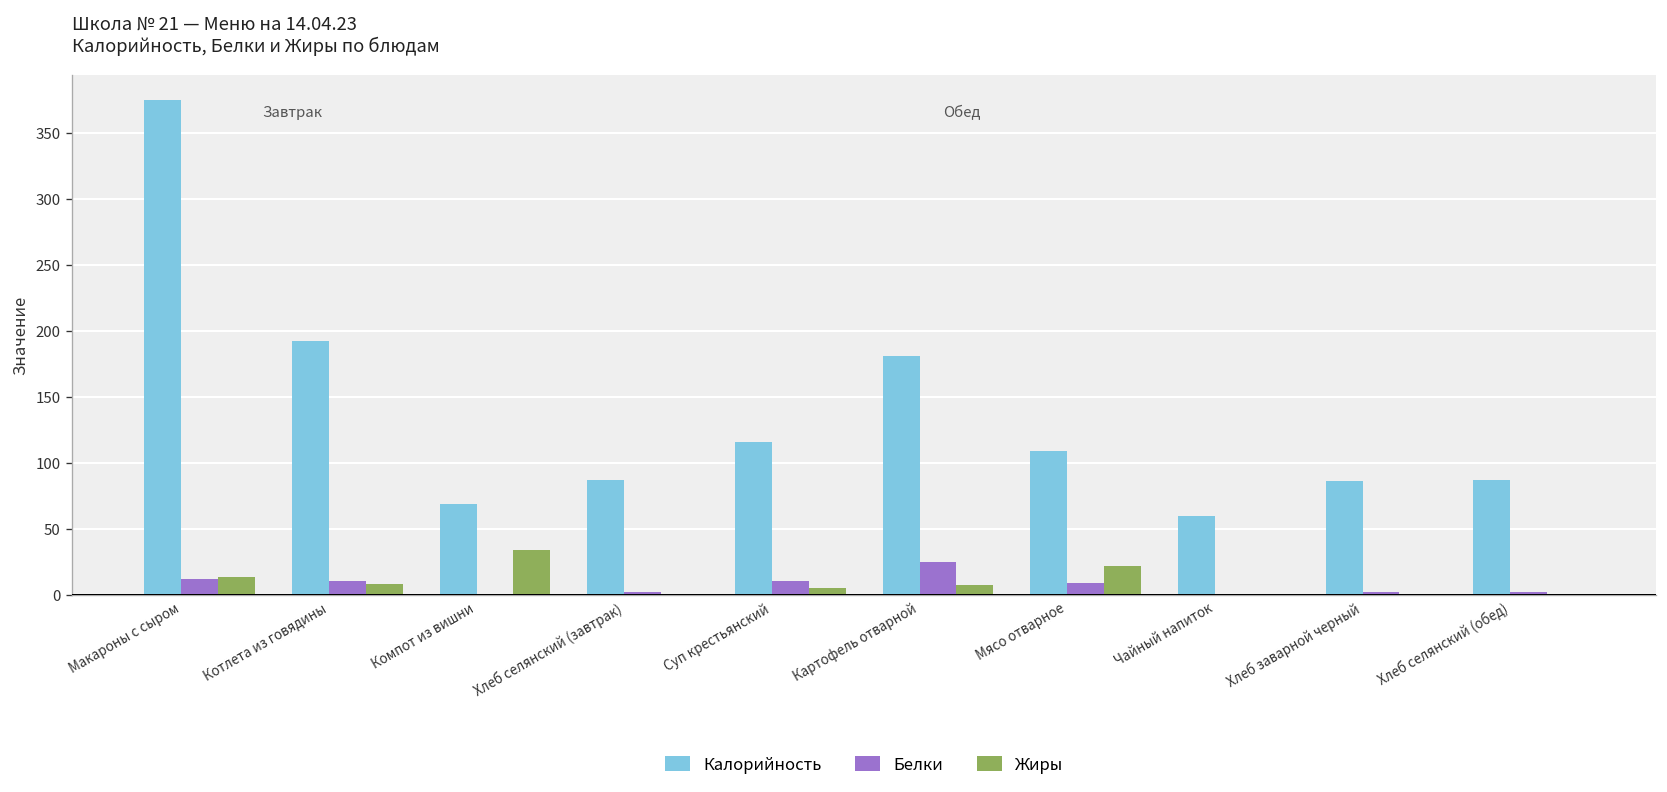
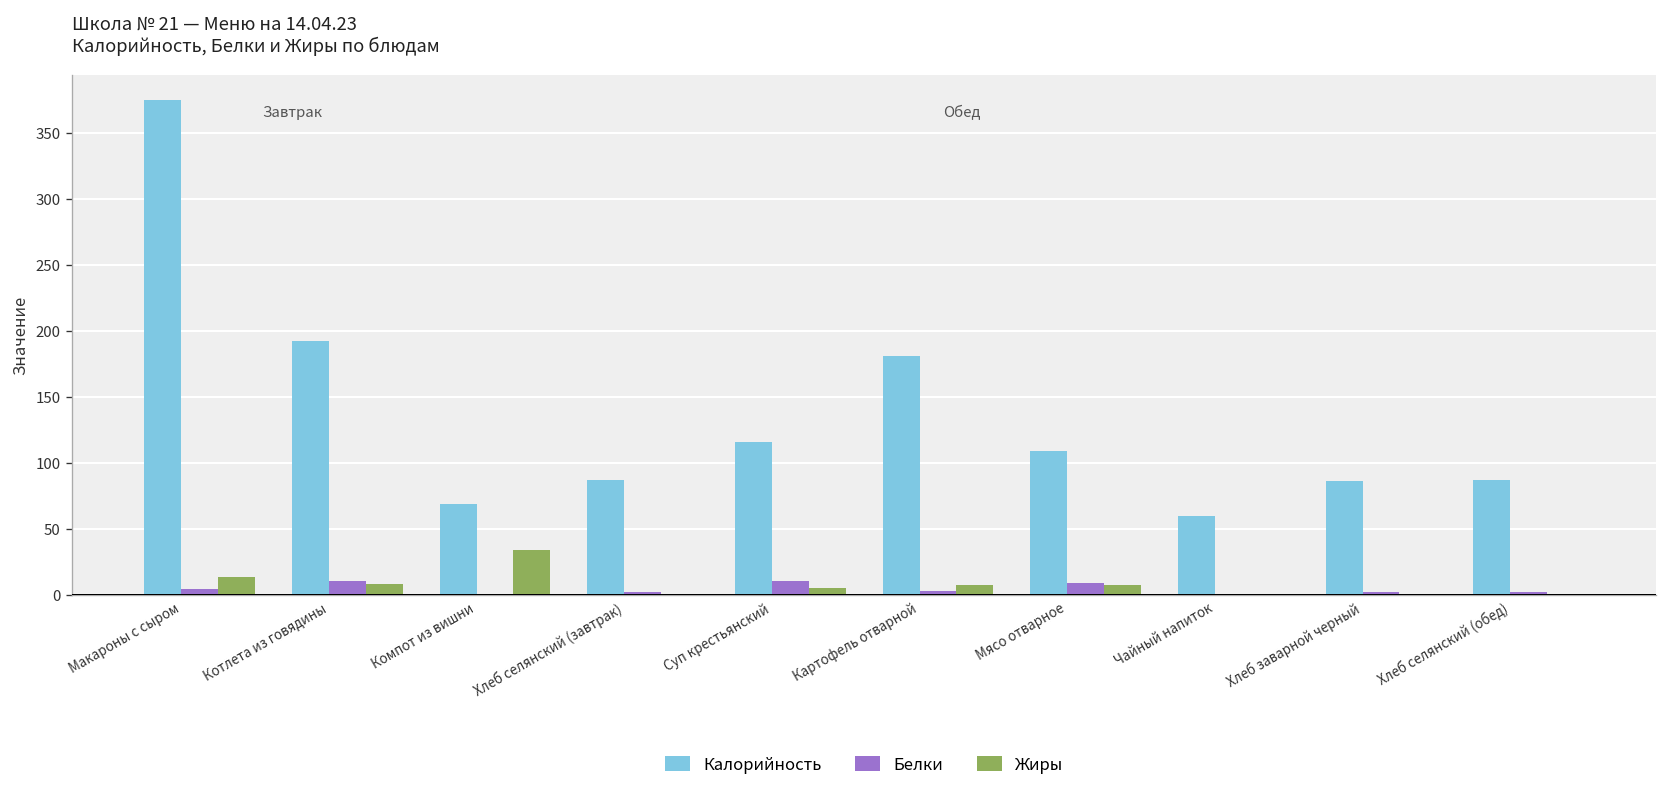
  {
    "Калорийность": {
      "Макароны с сыром": 375,
      "Котлета из говядины": 192,
      "Компот из вишни": 69,
      "Хлеб селянский (завтрак)": 87,
      "Суп крестьянский": 116,
      "Картофель отварной": 181,
      "Мясо отварное": 109,
      "Чайный напиток": 60,
      "Хлеб заварной черный": 87,
      "Хлеб селянский (обед)": 87
    },
    "Белки": {
-     "Макароны с сыром": 12,
+     "Макароны с сыром": 5,
      "Котлета из говядины": 11,
      "Хлеб селянский (завтрак)": 3,
      "Суп крестьянский": 11,
-     "Картофель отварной": 26,
+     "Картофель отварной": 3,
      "Мясо отварное": 9,
      "Хлеб заварной черный": 3,
      "Хлеб селянский (обед)": 3
    },
    "Жиры": {
      "Макароны с сыром": 14,
      "Котлета из говядины": 9,
      "Компот из вишни": 34,
      "Суп крестьянский": 5,
      "Картофель отварной": 8,
-     "Мясо отварное": 22
+     "Мясо отварное": 8
    }
  }
